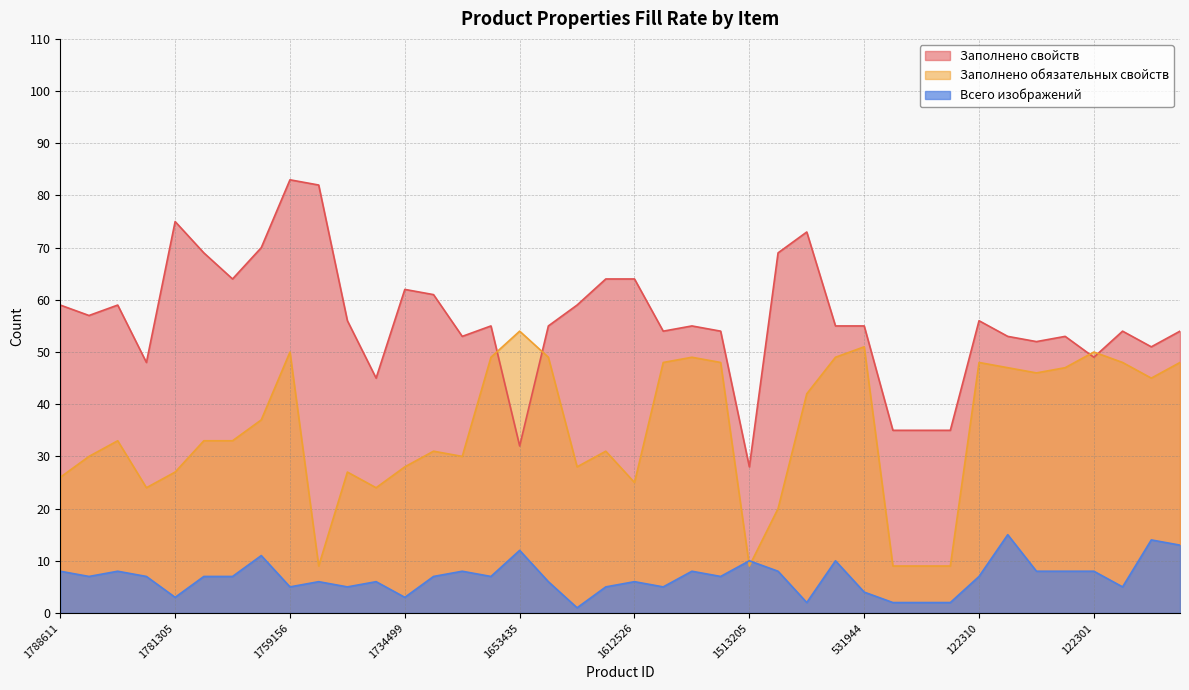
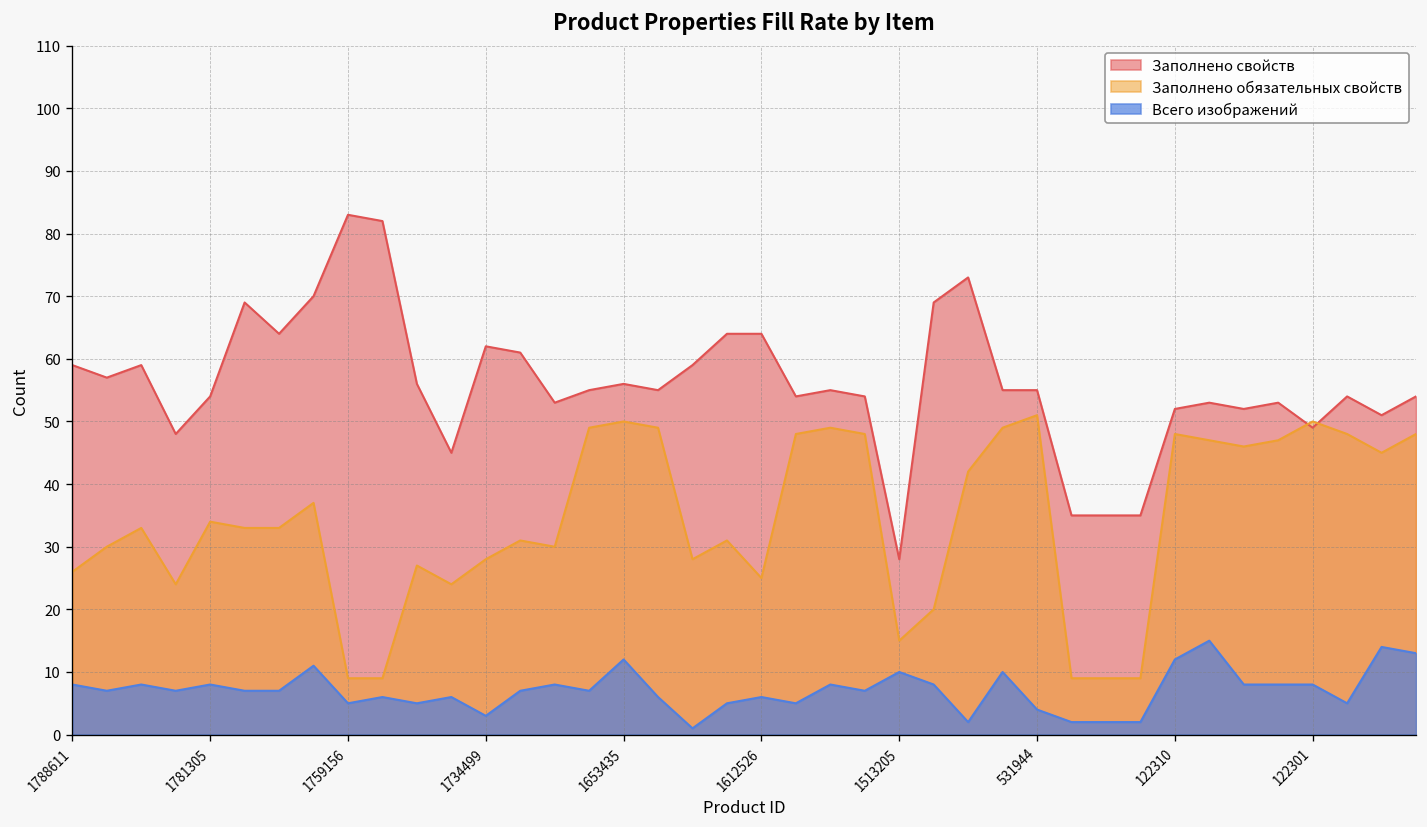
  {
    "Заполнено свойств": {
      "1788611": 59,
-     "1781305": 75,
+     "1781305": 54,
      "1759156": 83,
      "1734499": 62,
-     "1653435": 32,
+     "1653435": 56,
      "1612526": 64,
      "1513205": 28,
      "531944": 55,
-     "122310": 56,
+     "122310": 52,
      "122301": 49
    },
    "Заполнено обязательных свойств": {
      "1788611": 26,
-     "1781305": 27,
-     "1759156": 50,
+     "1781305": 34,
+     "1759156": 9,
      "1734499": 28,
-     "1653435": 54,
+     "1653435": 50,
      "1612526": 25,
-     "1513205": 9,
+     "1513205": 15,
      "531944": 51,
      "122310": 48,
      "122301": 50
    },
    "Всего изображений": {
      "1788611": 8,
-     "1781305": 3,
+     "1781305": 8,
      "1759156": 5,
      "1734499": 3,
      "1653435": 12,
      "1612526": 6,
      "1513205": 10,
      "531944": 4,
-     "122310": 7,
+     "122310": 12,
      "122301": 8
    }
  }
